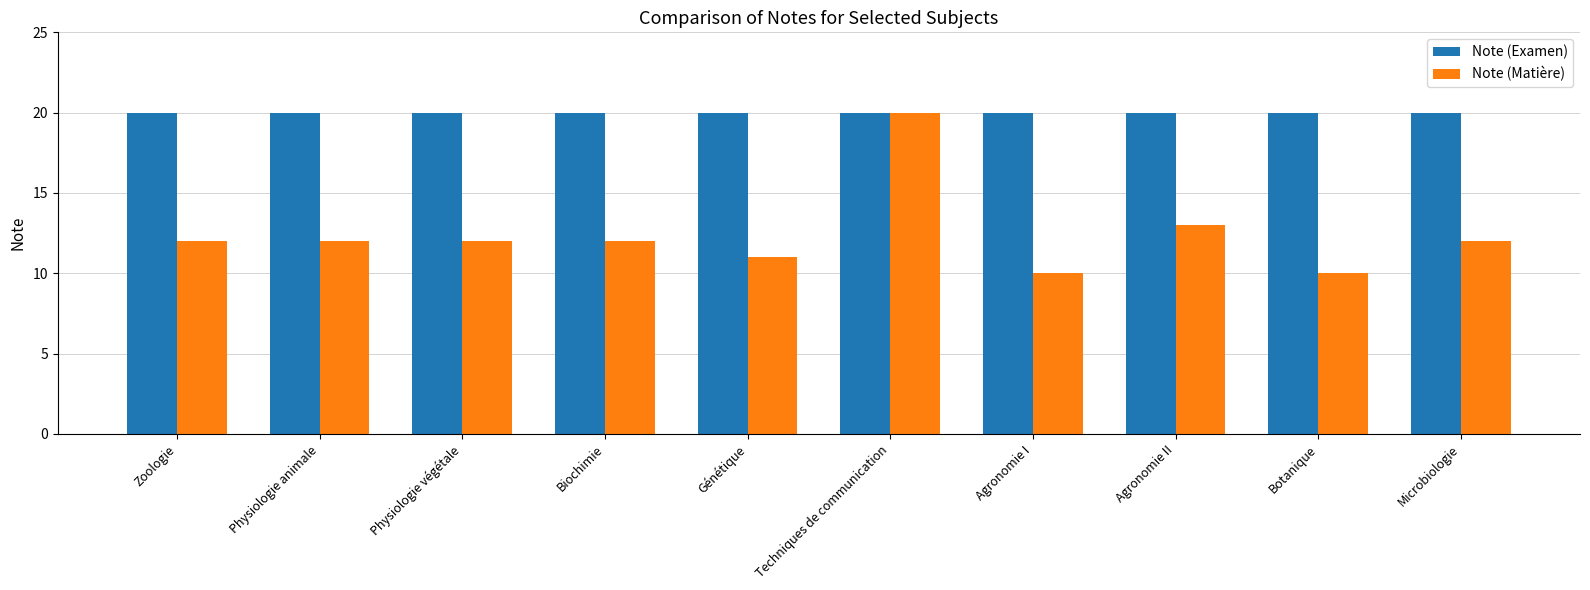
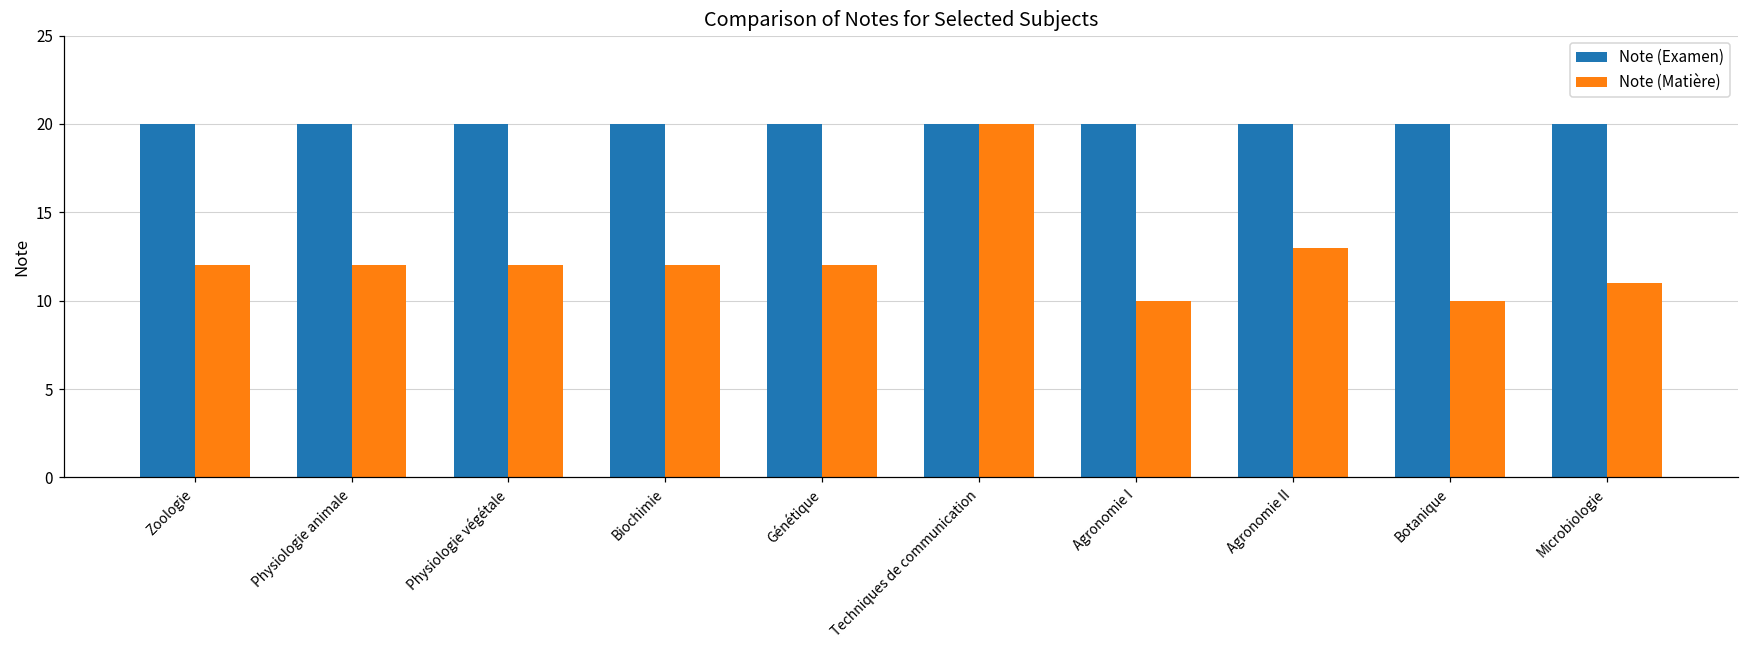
  {
    "Note (Examen)": {
      "Zoologie": 20,
      "Physiologie animale": 20,
      "Physiologie végétale": 20,
      "Biochimie": 20,
      "Génétique": 20,
      "Techniques de communication": 20,
      "Agronomie I": 20,
      "Agronomie II": 20,
      "Botanique": 20,
      "Microbiologie": 20
    },
    "Note (Matière)": {
      "Zoologie": 12,
      "Physiologie animale": 12,
      "Physiologie végétale": 12,
      "Biochimie": 12,
-     "Génétique": 11,
+     "Génétique": 12,
      "Techniques de communication": 20,
      "Agronomie I": 10,
      "Agronomie II": 13,
      "Botanique": 10,
-     "Microbiologie": 12
+     "Microbiologie": 11
    }
  }
